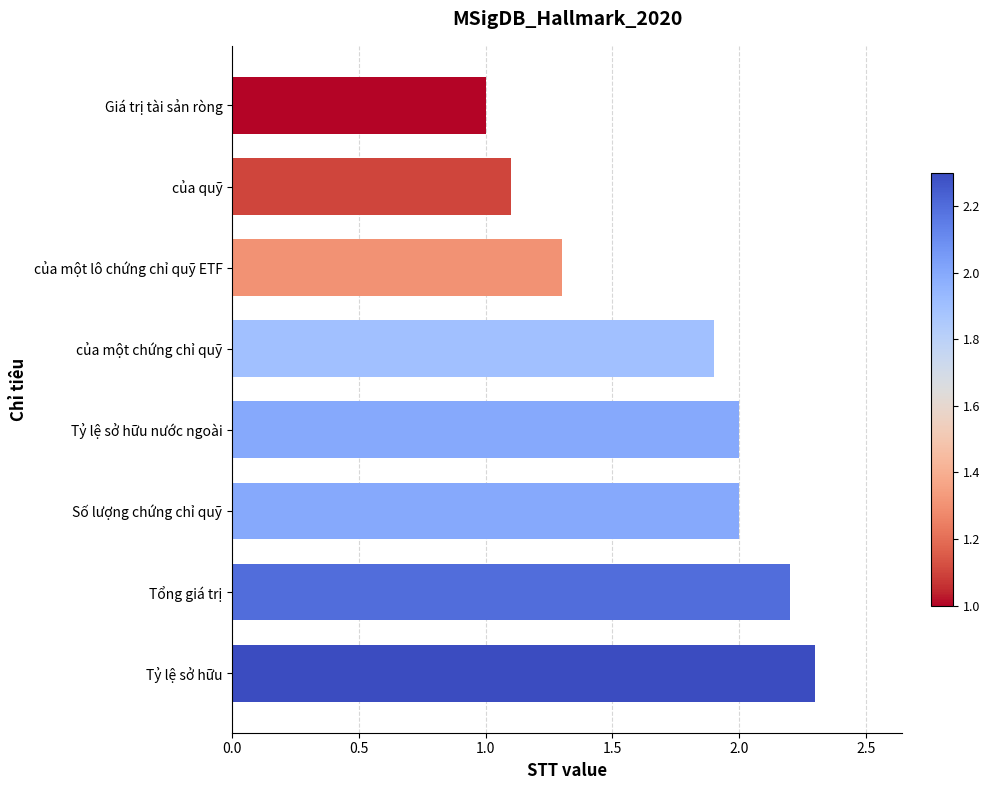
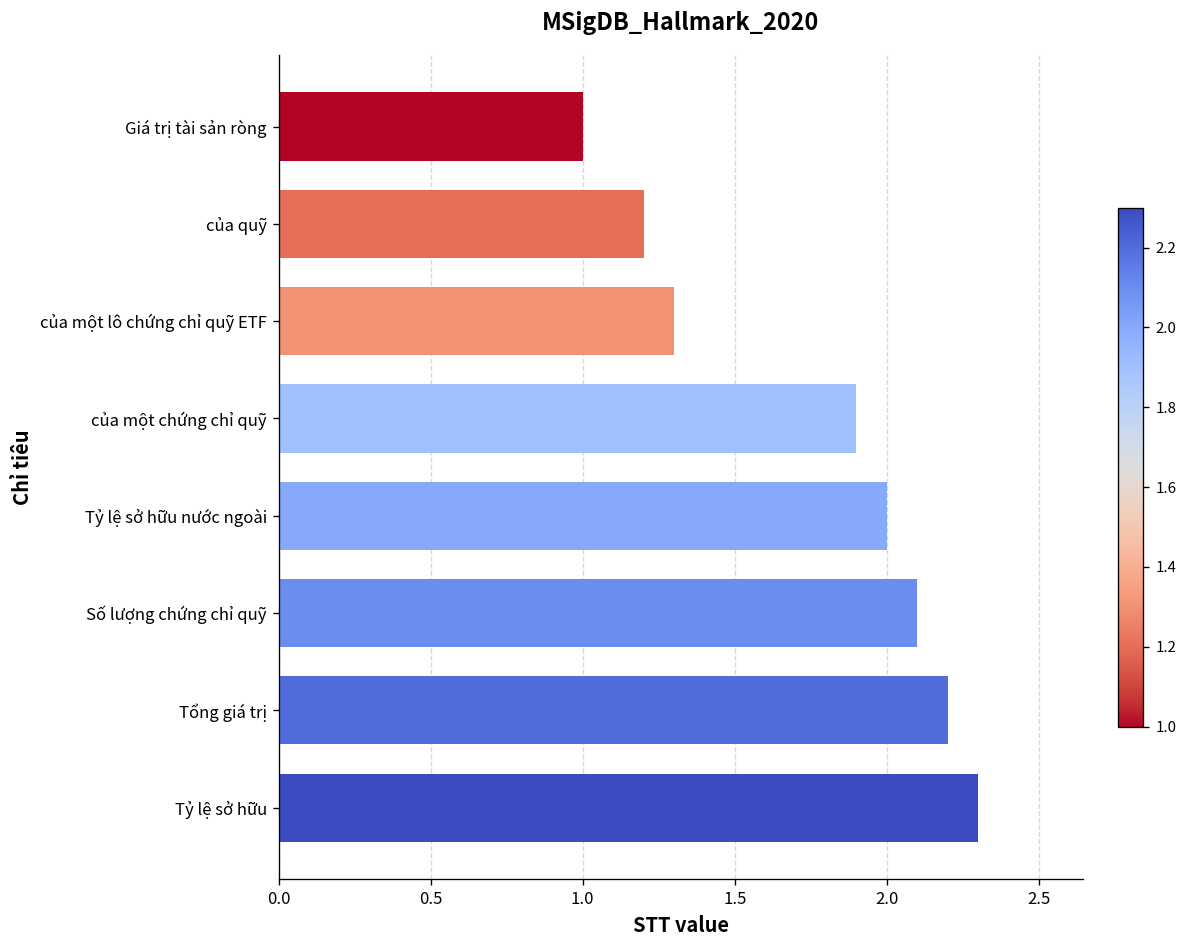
  {
    "Giá trị tài sản ròng": 1.0,
-   "của quỹ": 1.1,
+   "của quỹ": 1.2,
    "của một lô chứng chỉ quỹ ETF": 1.3,
    "của một chứng chỉ quỹ": 1.9,
    "Tỷ lệ sở hữu nước ngoài": 2.0,
-   "Số lượng chứng chỉ quỹ": 2.0,
+   "Số lượng chứng chỉ quỹ": 2.1,
    "Tổng giá trị": 2.2,
    "Tỷ lệ sở hữu": 2.3
  }
